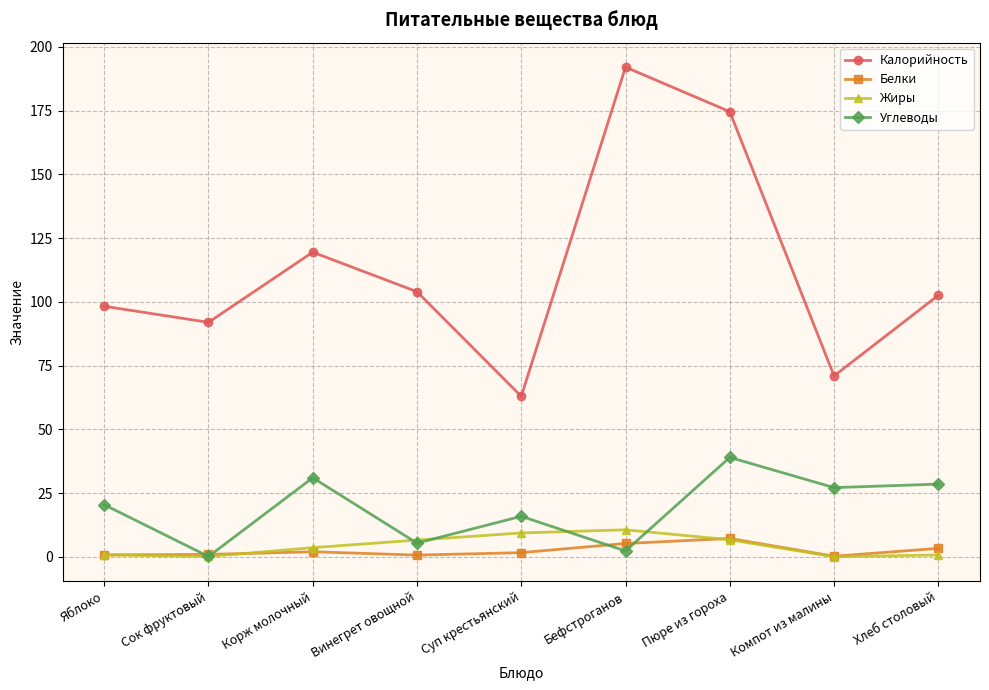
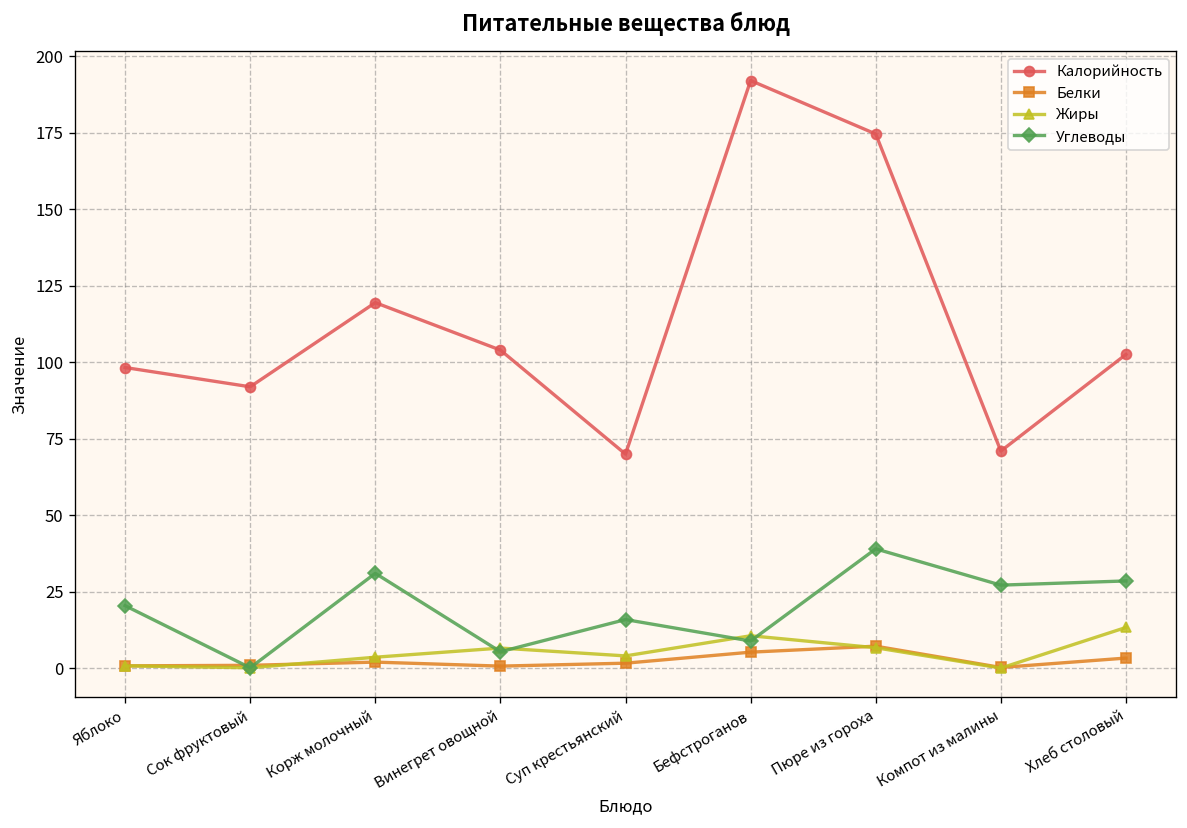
  {
    "Калорийность": {
      "Яблоко": 98,
      "Сок фруктовый": 92,
      "Корж молочный": 120,
      "Винегрет овощной": 104,
-     "Суп крестьянский": 63,
+     "Суп крестьянский": 70,
      "Бефстроганов": 192,
      "Пюре из гороха": 175,
      "Компот из малины": 71,
      "Хлеб столовый": 103
    },
    "Белки": {
      "Корж молочный": 2,
      "Винегрет овощной": 1,
      "Суп крестьянский": 2,
      "Бефстроганов": 5,
      "Хлеб столовый": 3
    },
    "Жиры": {
      "Корж молочный": 4,
      "Винегрет овощной": 7,
-     "Суп крестьянский": 9,
+     "Суп крестьянский": 4,
      "Бефстроганов": 11,
-     "Хлеб столовый": 1
+     "Хлеб столовый": 13
    },
    "Углеводы": {
      "Яблоко": 20,
      "Корж молочный": 31,
      "Винегрет овощной": 5,
      "Суп крестьянский": 16,
-     "Бефстроганов": 2,
+     "Бефстроганов": 9,
      "Пюре из гороха": 39,
      "Компот из малины": 27,
      "Хлеб столовый": 29
    }
  }
